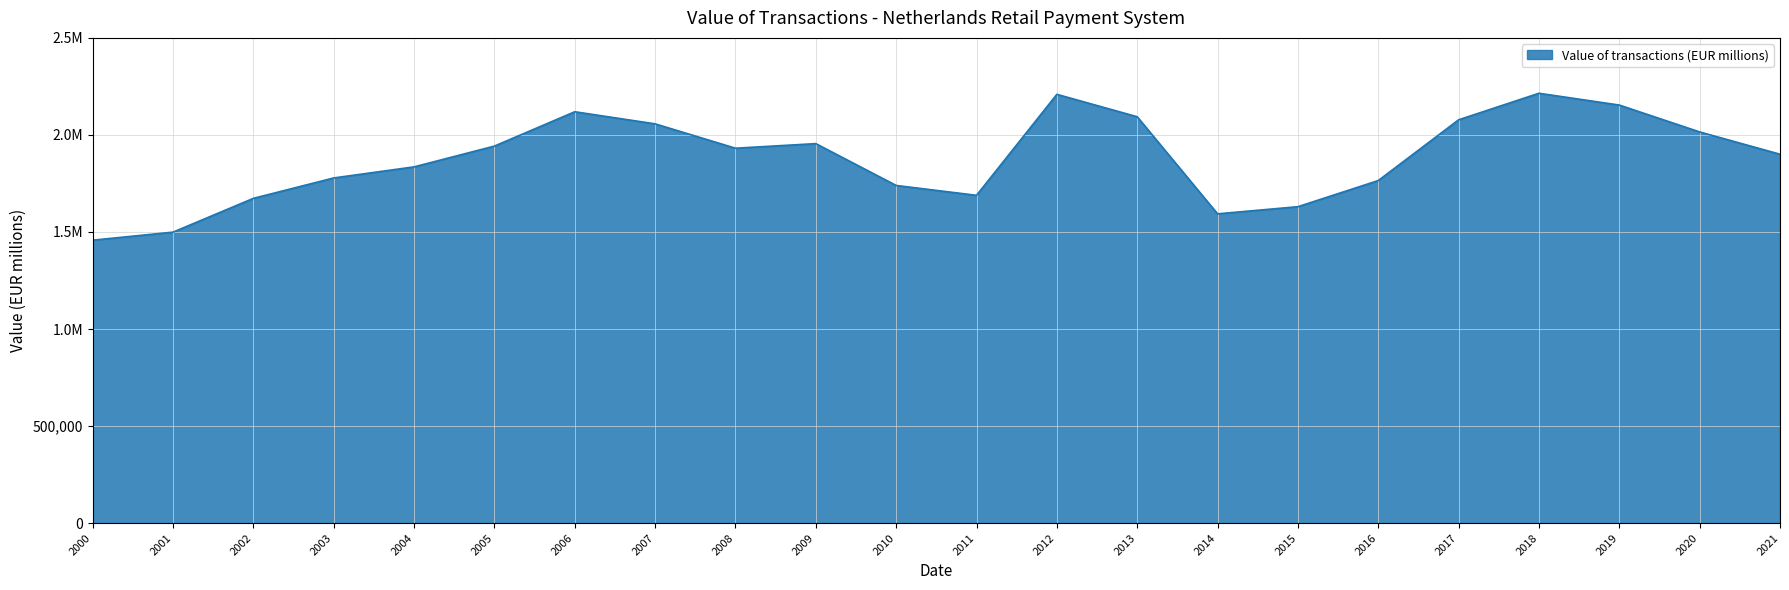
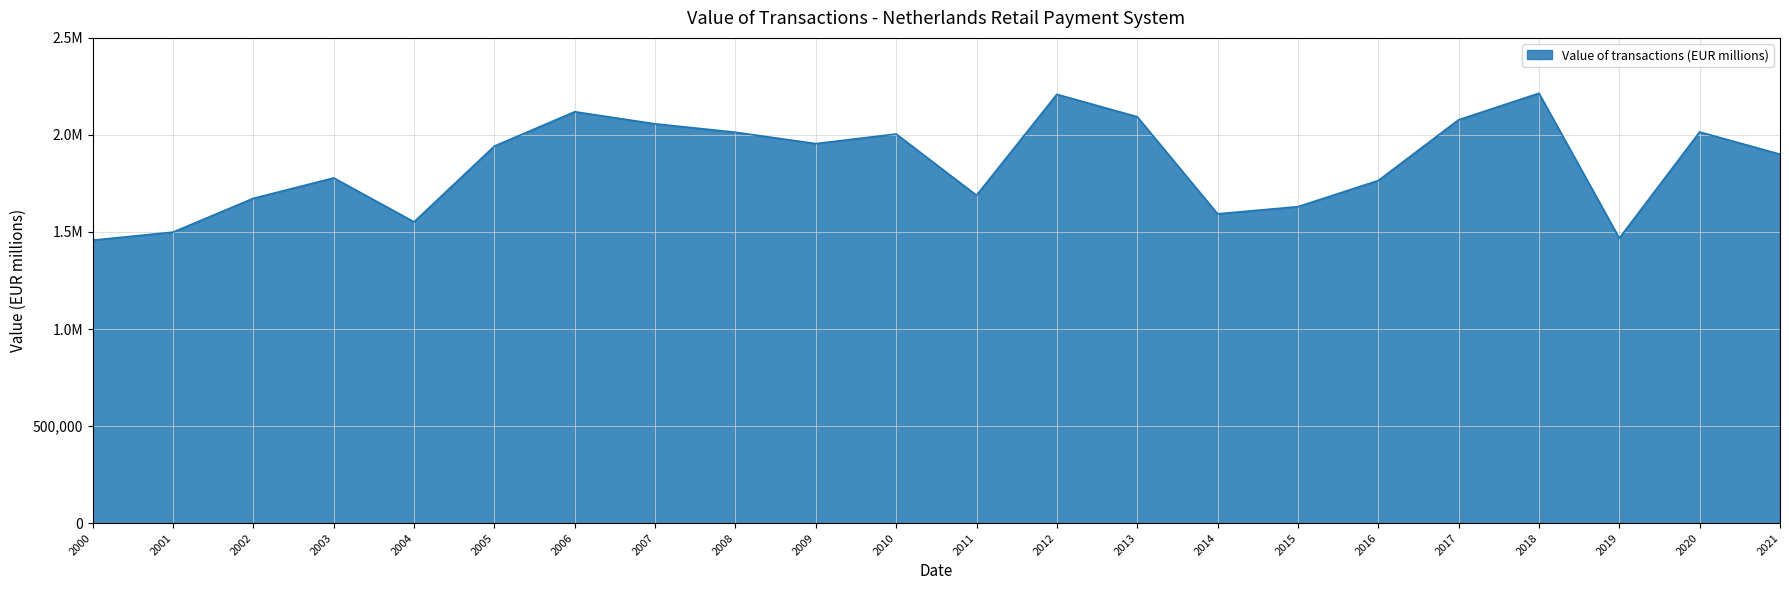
  {
    "2000": "1,460,000",
    "2001": "1,500,000",
    "2002": "1,670,000",
    "2003": "1,780,000",
-   "2004": "1,840,000",
+   "2004": "1,550,000",
    "2005": "1,940,000",
    "2006": "2,120,000",
    "2007": "2,060,000",
-   "2008": "1,930,000",
+   "2008": "2,010,000",
    "2009": "1,960,000",
-   "2010": "1,740,000",
+   "2010": "2,000,000",
    "2011": "1,690,000",
    "2012": "2,210,000",
    "2013": "2,090,000",
    "2014": "1,590,000",
    "2015": "1,630,000",
    "2016": "1,760,000",
    "2017": "2,080,000",
    "2018": "2,210,000",
-   "2019": "2,150,000",
+   "2019": "1,470,000",
    "2020": "2,020,000",
    "2021": "1,900,000"
  }
